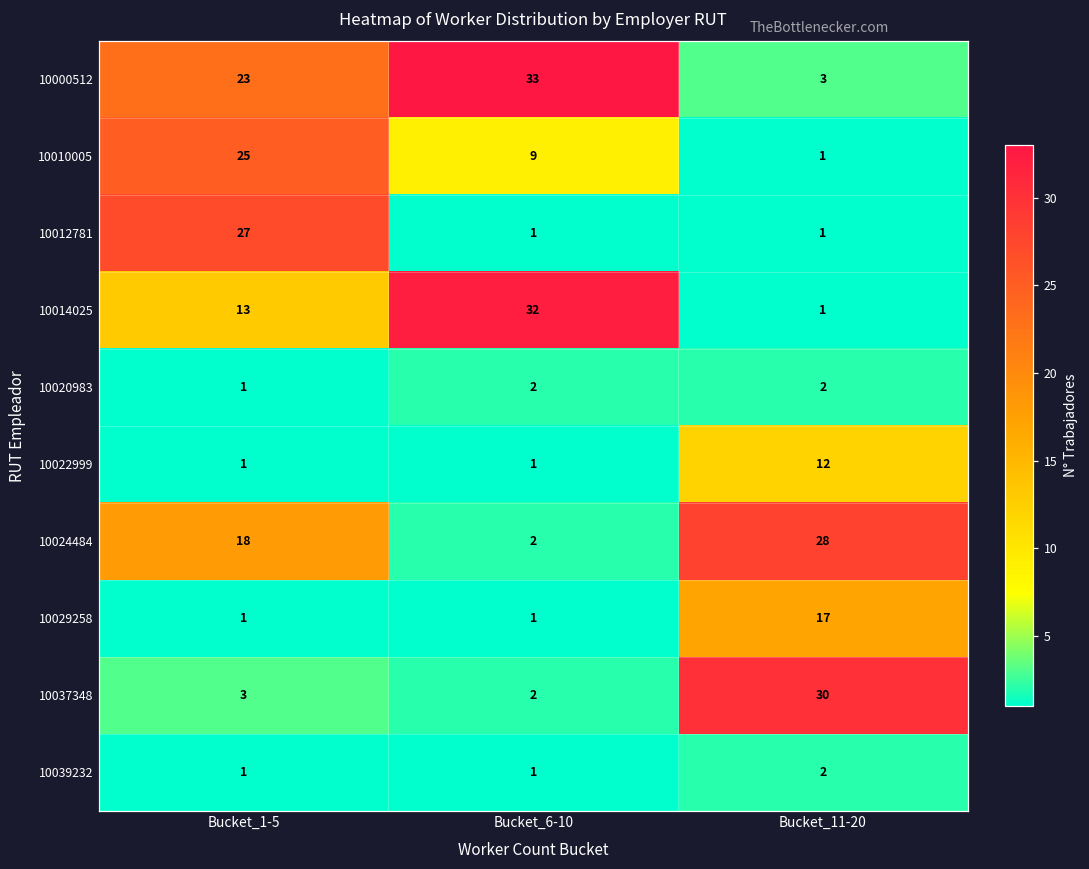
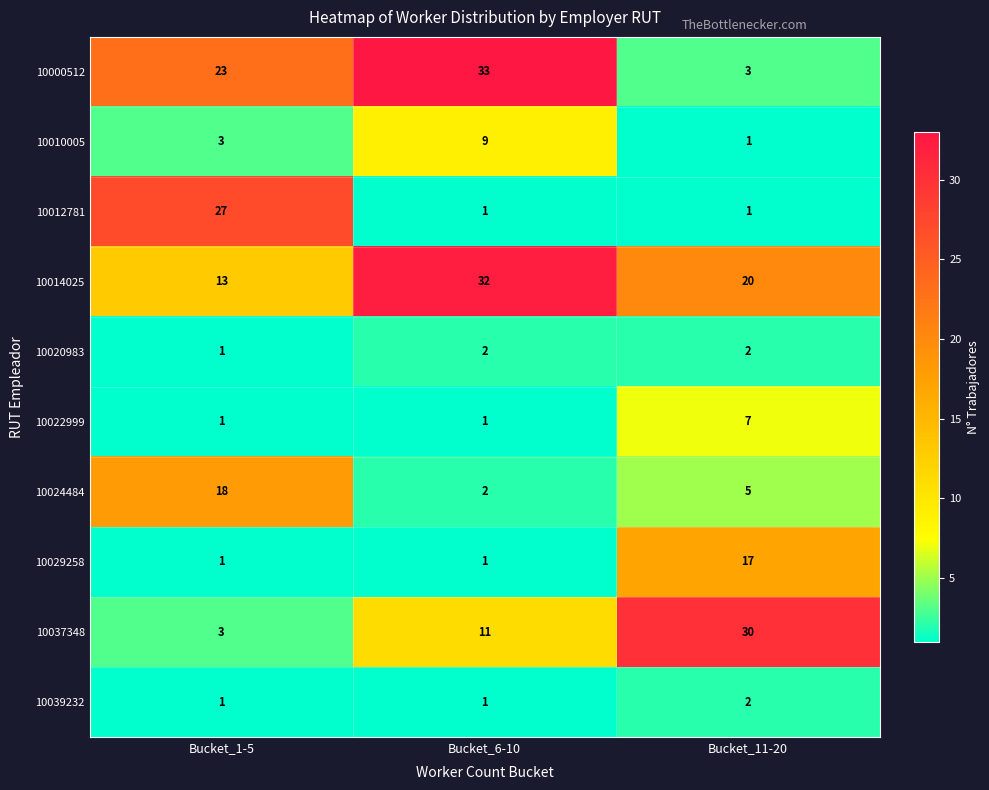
  {
    "10000512": {
      "Bucket_1-5": 23,
      "Bucket_6-10": 33,
      "Bucket_11-20": 3
    },
    "10010005": {
-     "Bucket_1-5": 25,
+     "Bucket_1-5": 3,
      "Bucket_6-10": 9,
      "Bucket_11-20": 1
    },
    "10012781": {
      "Bucket_1-5": 27,
      "Bucket_6-10": 1,
      "Bucket_11-20": 1
    },
    "10014025": {
      "Bucket_1-5": 13,
      "Bucket_6-10": 32,
-     "Bucket_11-20": 1
+     "Bucket_11-20": 20
    },
    "10020983": {
      "Bucket_1-5": 1,
      "Bucket_6-10": 2,
      "Bucket_11-20": 2
    },
    "10022999": {
      "Bucket_1-5": 1,
      "Bucket_6-10": 1,
-     "Bucket_11-20": 12
+     "Bucket_11-20": 7
    },
    "10024484": {
      "Bucket_1-5": 18,
      "Bucket_6-10": 2,
-     "Bucket_11-20": 28
+     "Bucket_11-20": 5
    },
    "10029258": {
      "Bucket_1-5": 1,
      "Bucket_6-10": 1,
      "Bucket_11-20": 17
    },
    "10037348": {
      "Bucket_1-5": 3,
-     "Bucket_6-10": 2,
+     "Bucket_6-10": 11,
      "Bucket_11-20": 30
    },
    "10039232": {
      "Bucket_1-5": 1,
      "Bucket_6-10": 1,
      "Bucket_11-20": 2
    }
  }
